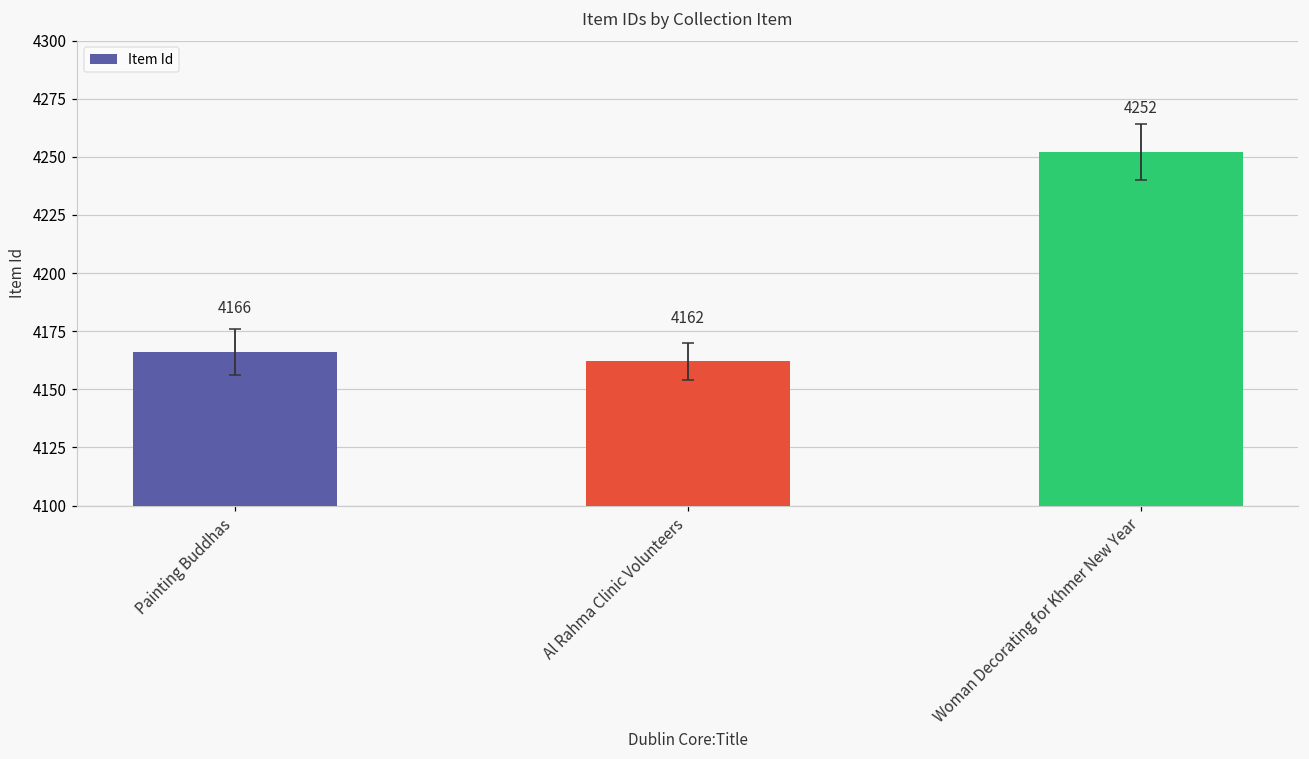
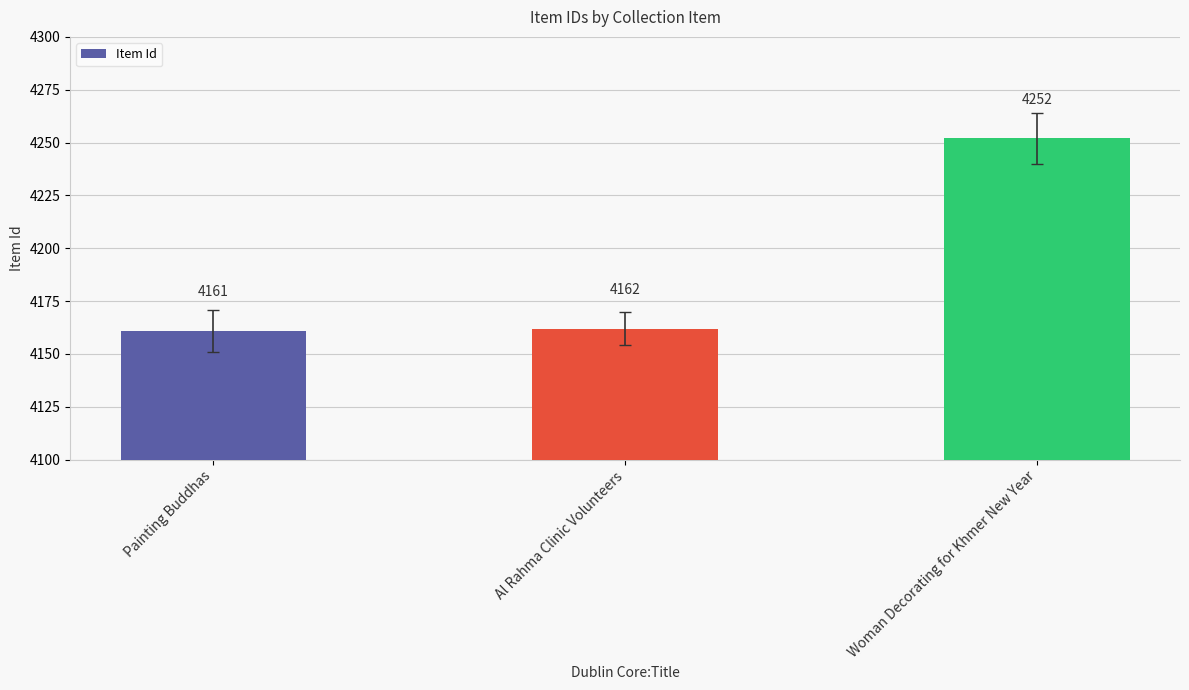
  {
    "Item Id": {
-     "Painting Buddhas": 4166
+     "Painting Buddhas": 4161
    }
  }
